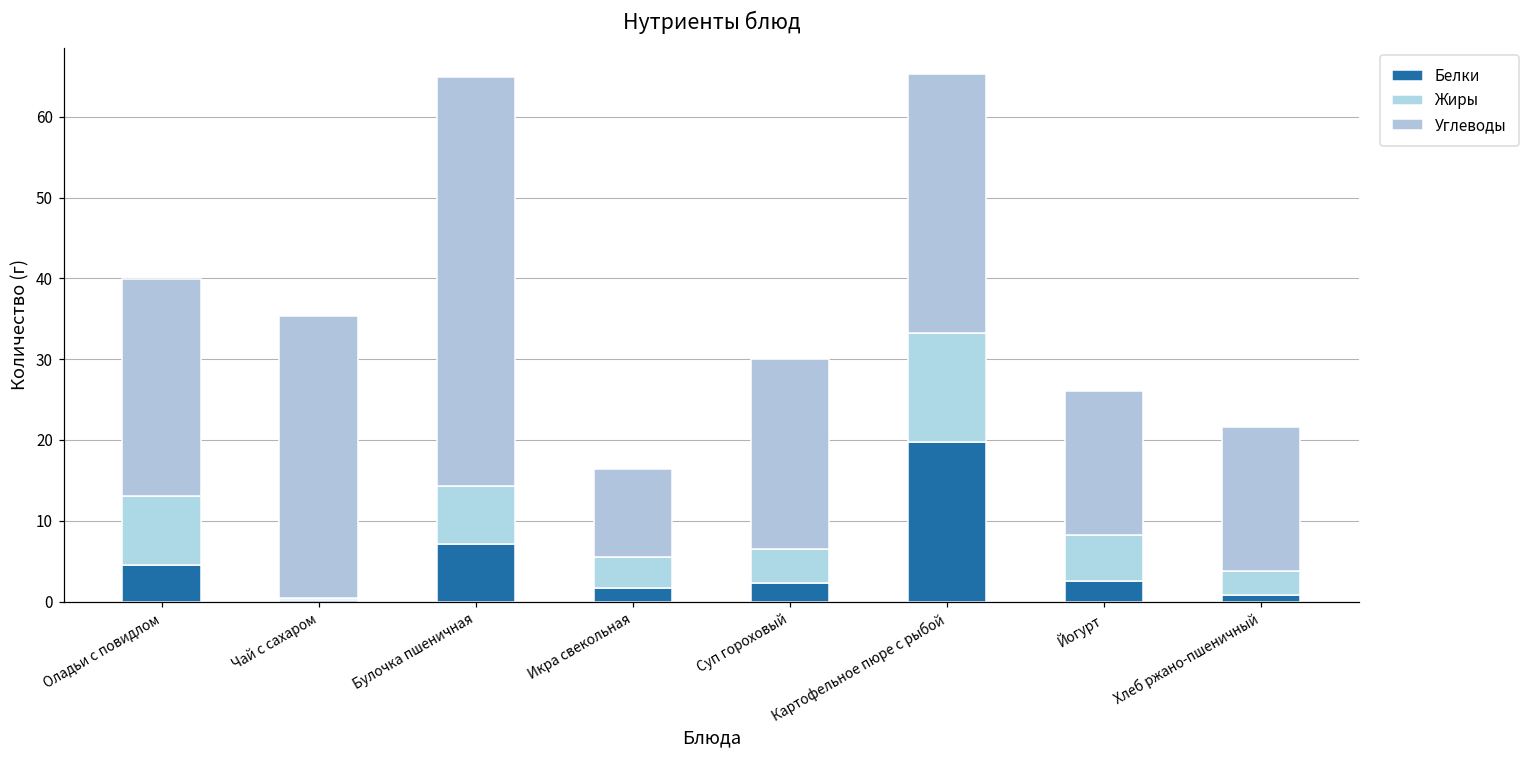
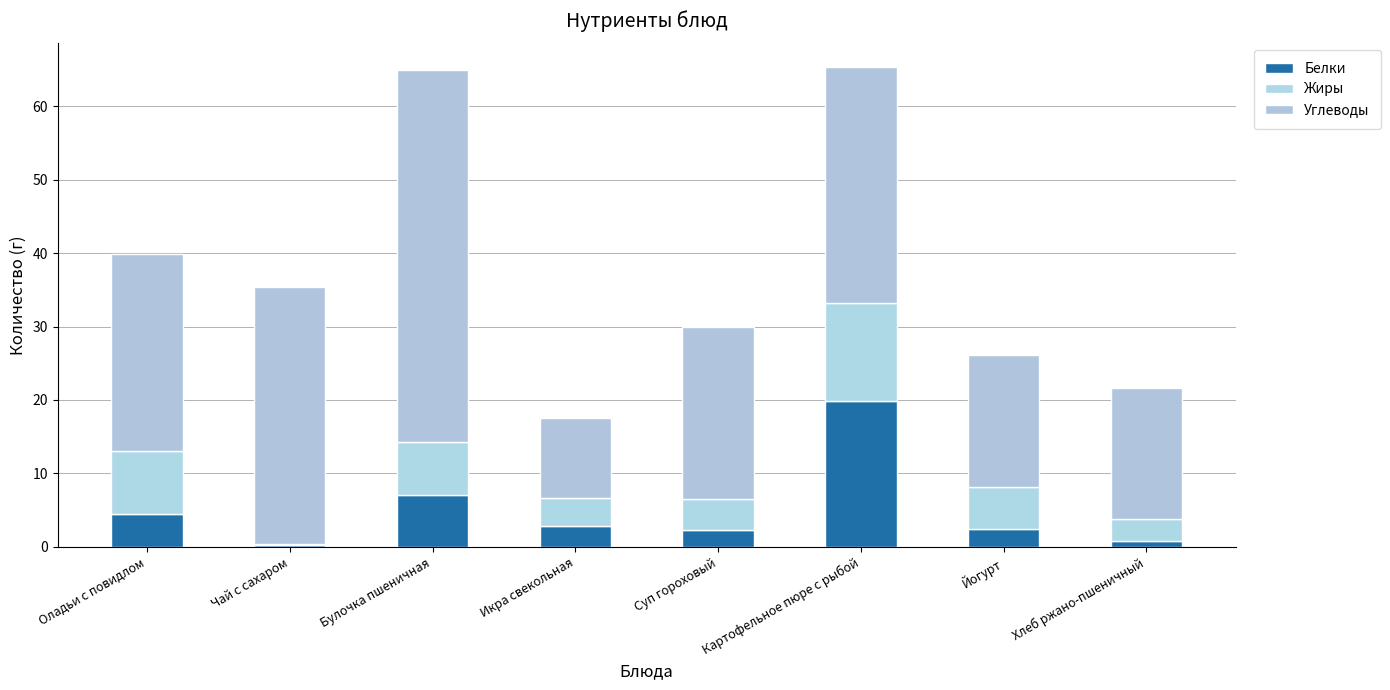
  {
    "Белки": {
      "Оладьи с повидлом": 5,
      "Булочка пшеничная": 7,
-     "Икра свекольная": 2,
+     "Икра свекольная": 3,
      "Суп гороховый": 2,
      "Картофельное пюре с рыбой": 20,
      "Йогурт": 3,
      "Хлеб ржано-пшеничный": 1
    }
  }
